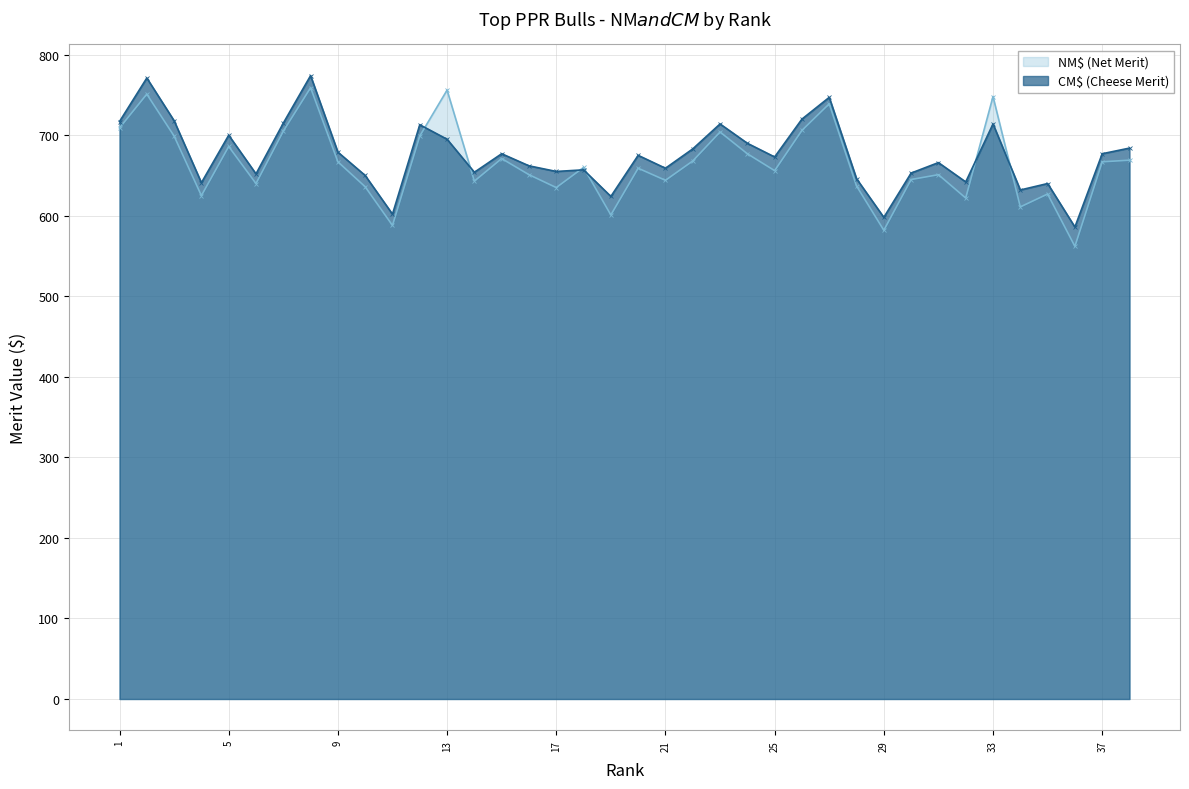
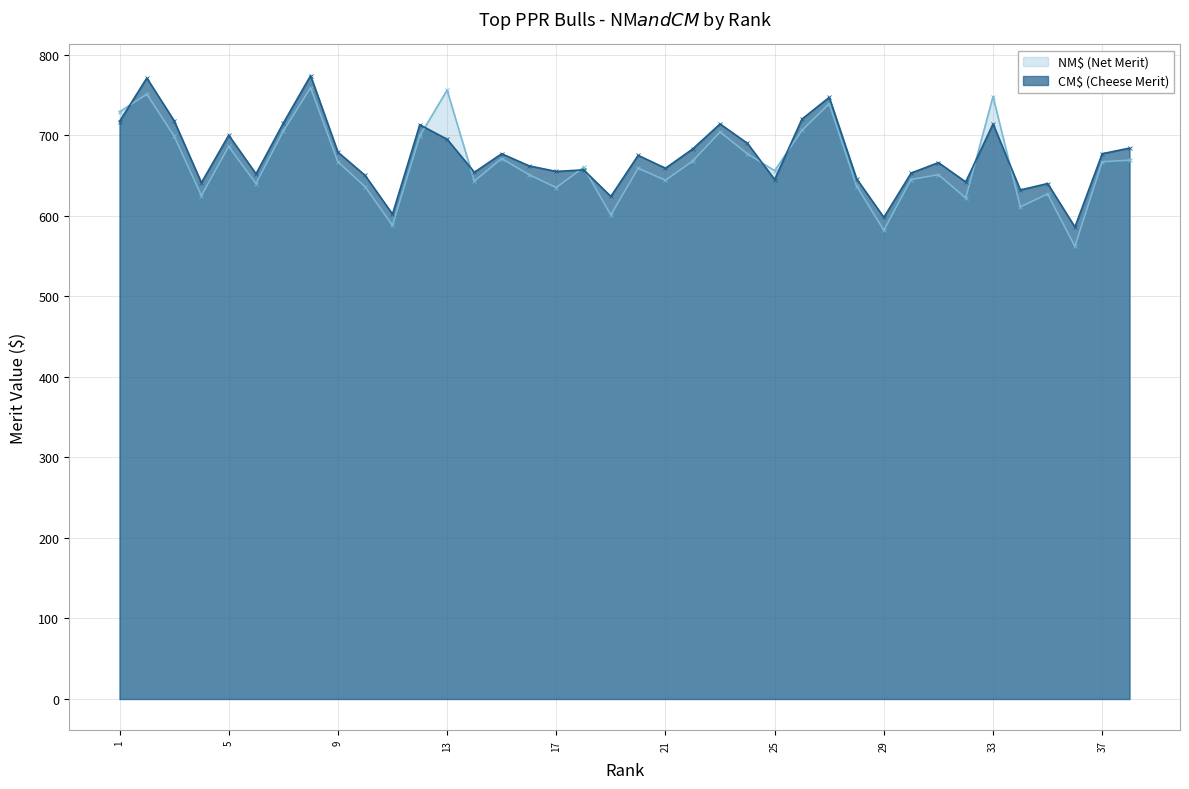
  {
    "NM$ (Net Merit)": {
-     "1": 710,
+     "1": 730,
      "5": 690,
      "9": 670,
      "13": 760,
      "17": 640,
      "21": 640,
      "25": 660,
      "29": 580,
      "33": 750,
      "37": 670
    },
    "CM$ (Cheese Merit)": {
      "1": 720,
      "5": 700,
      "9": 680,
      "13": 700,
      "17": 660,
      "21": 660,
-     "25": 670,
+     "25": 650,
      "29": 600,
      "33": 710,
      "37": 680
    }
  }
